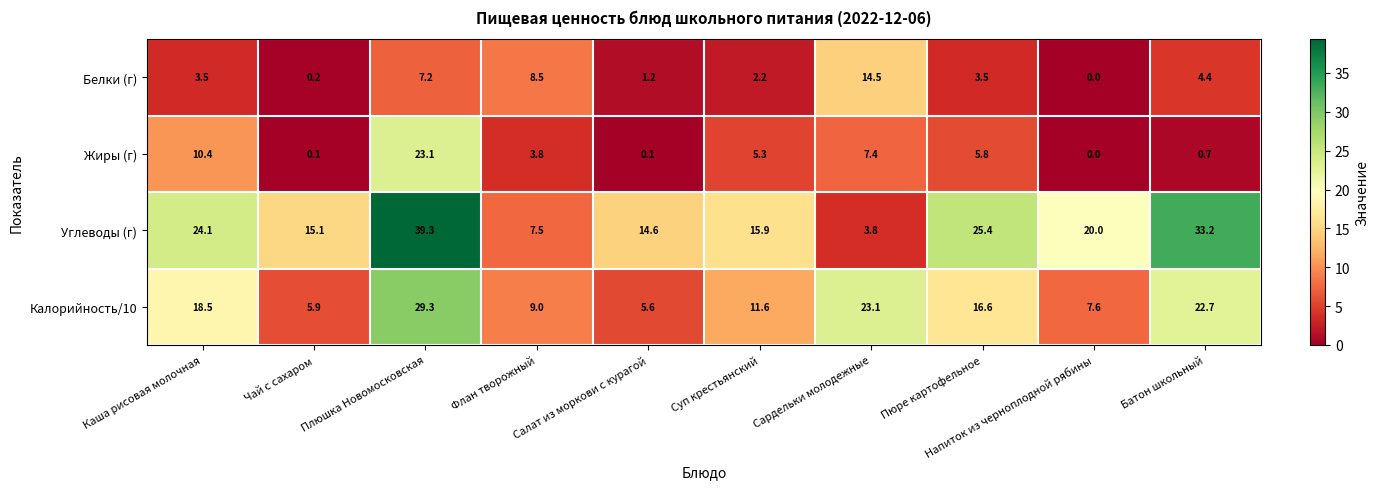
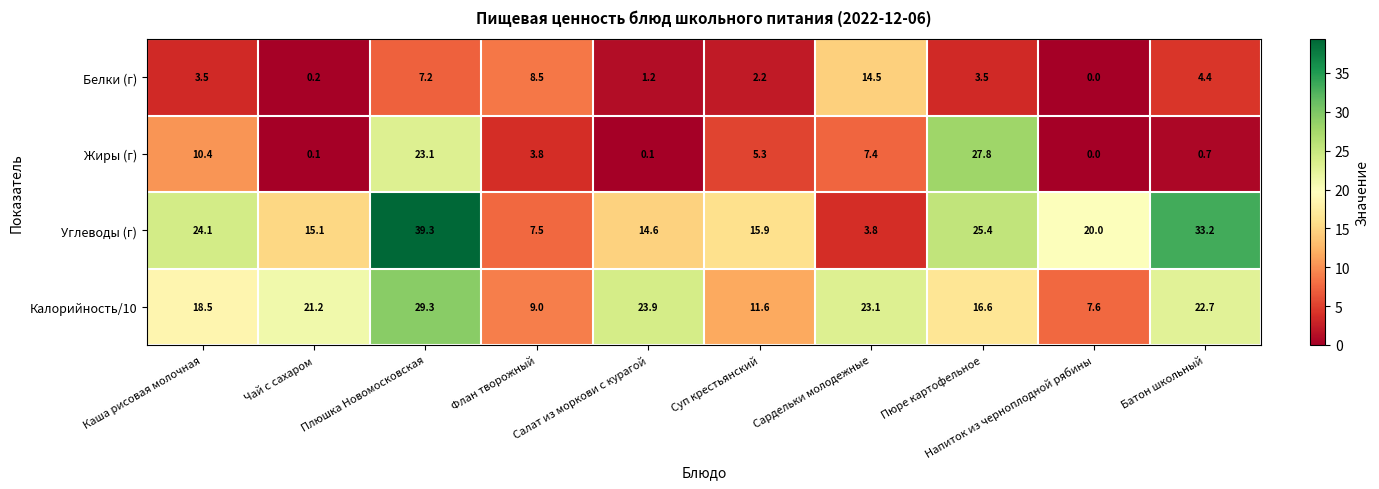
  {
    "Белки (г)": {
      "Каша рисовая молочная": 3.5,
      "Чай с сахаром": 0.2,
      "Плюшка Новомосковская": 7.2,
      "Флан творожный": 8.5,
      "Салат из моркови с курагой": 1.2,
      "Суп крестьянский": 2.2,
      "Сардельки молодежные": 14.5,
      "Пюре картофельное": 3.5,
      "Напиток из черноплодной рябины": 0.0,
      "Батон школьный": 4.4
    },
    "Жиры (г)": {
      "Каша рисовая молочная": 10.4,
      "Чай с сахаром": 0.1,
      "Плюшка Новомосковская": 23.1,
      "Флан творожный": 3.8,
      "Салат из моркови с курагой": 0.1,
      "Суп крестьянский": 5.3,
      "Сардельки молодежные": 7.4,
-     "Пюре картофельное": 5.8,
+     "Пюре картофельное": 27.8,
      "Напиток из черноплодной рябины": 0.0,
      "Батон школьный": 0.7
    },
    "Углеводы (г)": {
      "Каша рисовая молочная": 24.1,
      "Чай с сахаром": 15.1,
      "Плюшка Новомосковская": 39.3,
      "Флан творожный": 7.5,
      "Салат из моркови с курагой": 14.6,
      "Суп крестьянский": 15.9,
      "Сардельки молодежные": 3.8,
      "Пюре картофельное": 25.4,
      "Напиток из черноплодной рябины": 20.0,
      "Батон школьный": 33.2
    },
    "Калорийность/10": {
      "Каша рисовая молочная": 18.5,
-     "Чай с сахаром": 5.9,
+     "Чай с сахаром": 21.2,
      "Плюшка Новомосковская": 29.3,
      "Флан творожный": 9.0,
-     "Салат из моркови с курагой": 5.6,
+     "Салат из моркови с курагой": 23.9,
      "Суп крестьянский": 11.6,
      "Сардельки молодежные": 23.1,
      "Пюре картофельное": 16.6,
      "Напиток из черноплодной рябины": 7.6,
      "Батон школьный": 22.7
    }
  }
